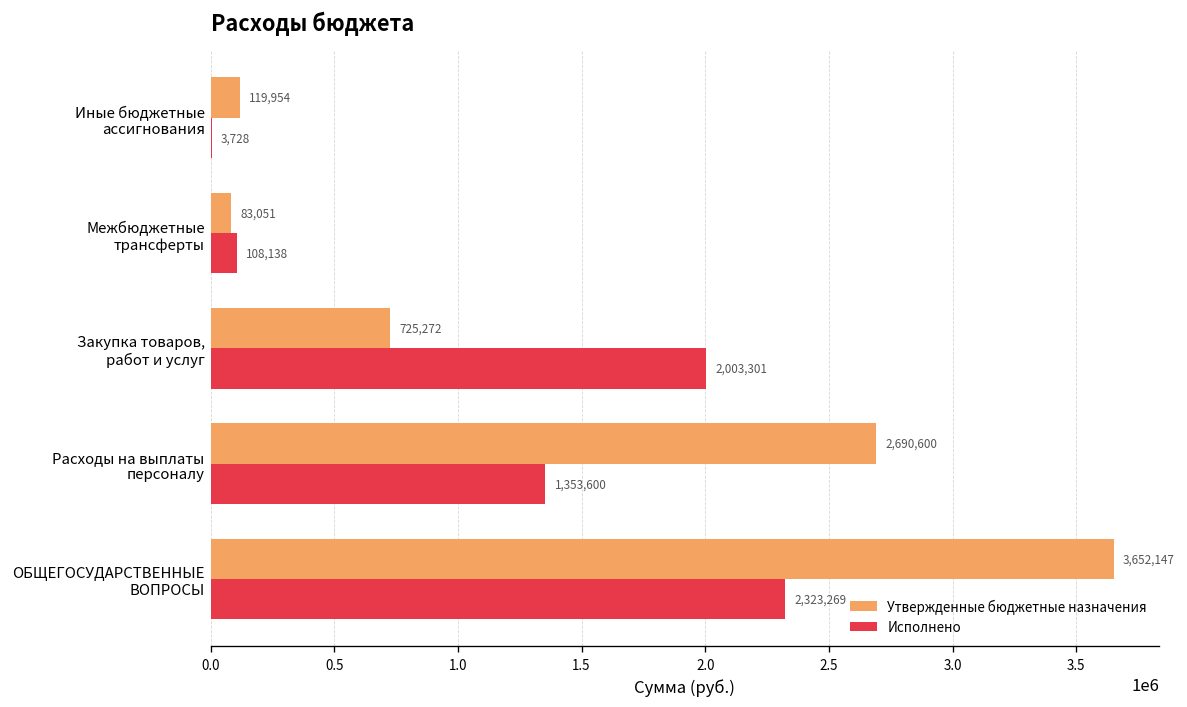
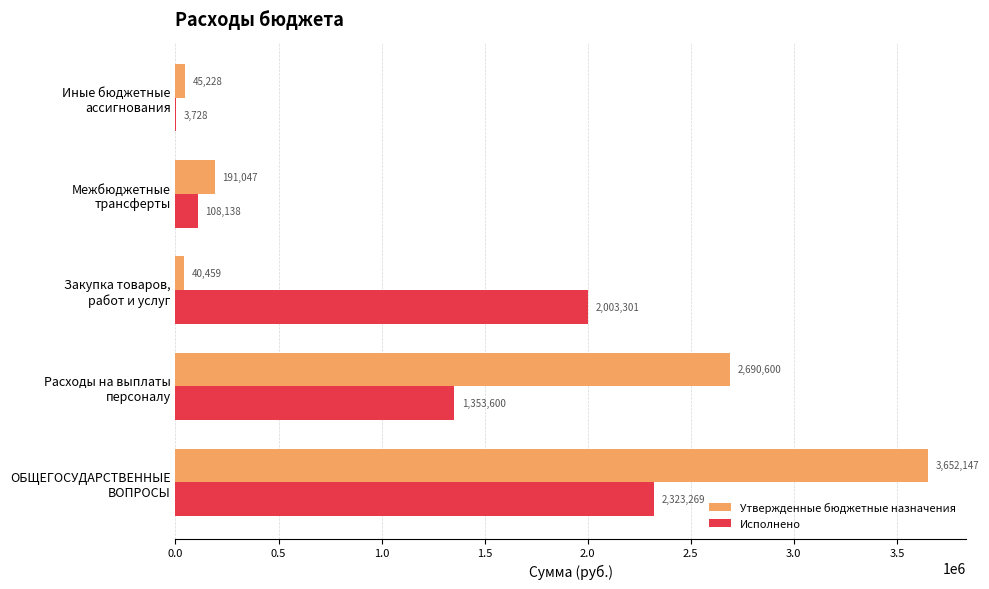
  {
    "Утвержденные бюджетные назначения": {
-     "Иные бюджетные ассигнования": "119,954",
-     "Межбюджетные трансферты": "83,051",
-     "Закупка товаров, работ и услуг": "725,272",
+     "Иные бюджетные ассигнования": "45,228",
+     "Межбюджетные трансферты": "191,047",
+     "Закупка товаров, работ и услуг": "40,459",
      "Расходы на выплаты персоналу": "2,690,600",
      "ОБЩЕГОСУДАРСТВЕННЫЕ ВОПРОСЫ": "3,652,147"
    },
    "Исполнено": {
      "Иные бюджетные ассигнования": "3,728",
      "Межбюджетные трансферты": "108,138",
      "Закупка товаров, работ и услуг": "2,003,301",
      "Расходы на выплаты персоналу": "1,353,600",
      "ОБЩЕГОСУДАРСТВЕННЫЕ ВОПРОСЫ": "2,323,269"
    }
  }
